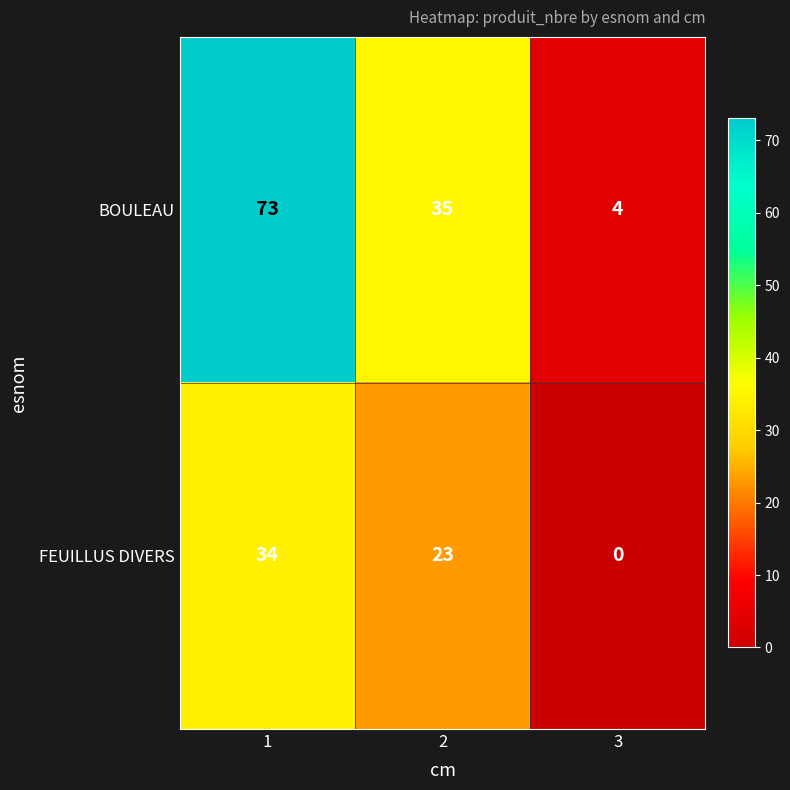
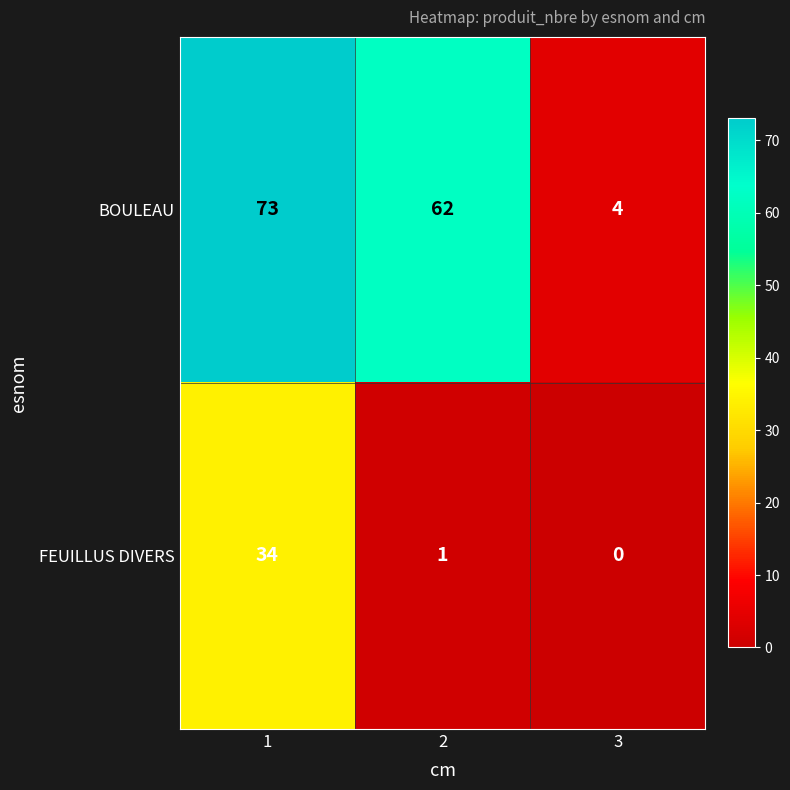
  {
    "BOULEAU": {
      "1": 73,
-     "2": 35,
+     "2": 62,
      "3": 4
    },
    "FEUILLUS DIVERS": {
      "1": 34,
-     "2": 23,
+     "2": 1,
      "3": 0
    }
  }
